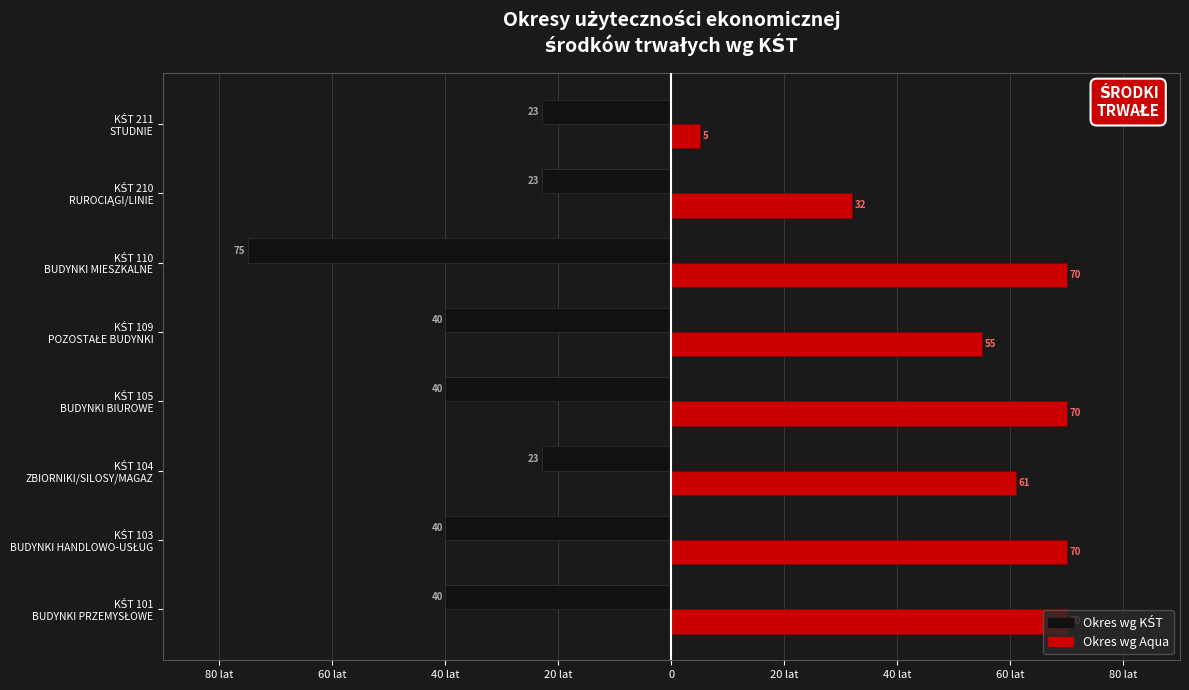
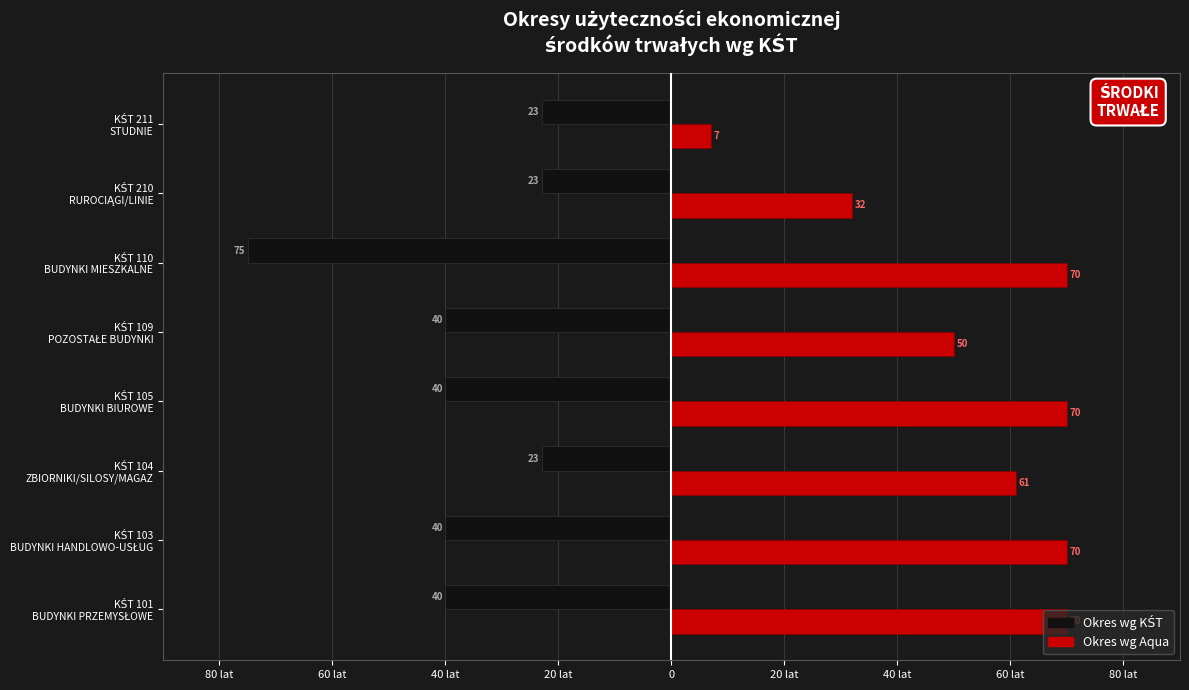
  {
    "Okres wg Aqua": {
-     "KŚT 211 STUDNIE": 5,
+     "KŚT 211 STUDNIE": 7,
      "KŚT 210 RUROCIĄGI/LINIE": 32,
      "KŚT 110 BUDYNKI MIESZKALNE": 70,
-     "KŚT 109 POZOSTAŁE BUDYNKI": 55,
+     "KŚT 109 POZOSTAŁE BUDYNKI": 50,
      "KŚT 105 BUDYNKI BIUROWE": 70,
      "KŚT 104 ZBIORNIKI/SILOSY/MAGAZ": 61,
      "KŚT 103 BUDYNKI HANDLOWO-USŁUG": 70
    }
  }
